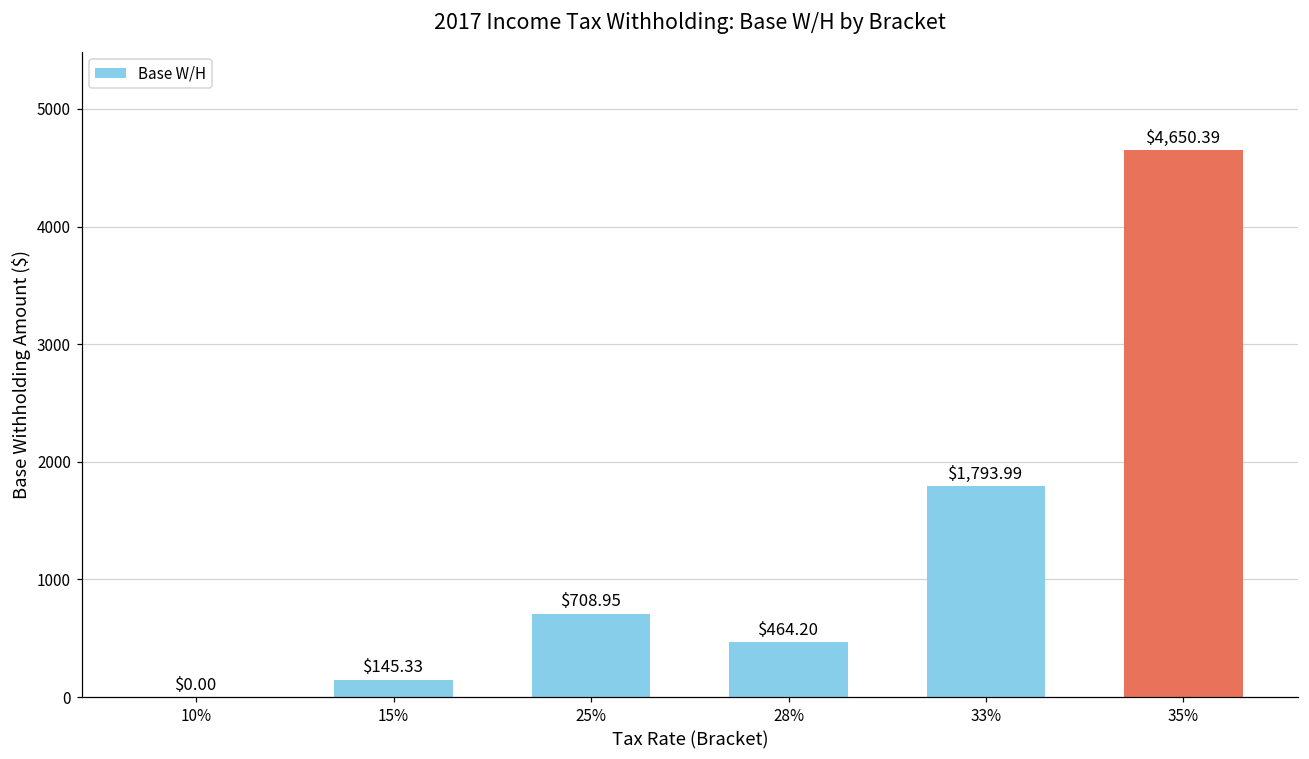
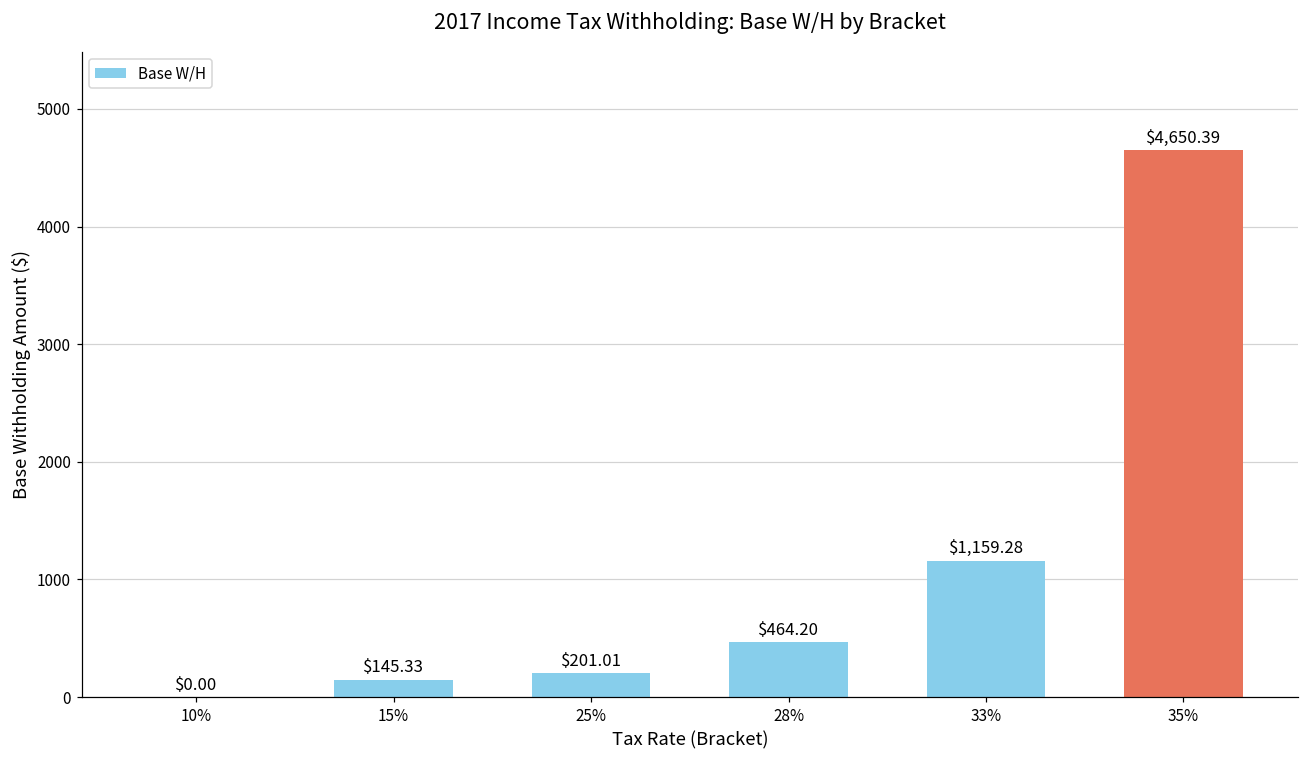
  {
    "10%": "$0.00",
    "15%": "$145.33",
-   "25%": "$708.95",
+   "25%": "$201.01",
    "28%": "$464.20",
-   "33%": "$1,793.99",
+   "33%": "$1,159.28",
    "35%": "$4,650.39"
  }
